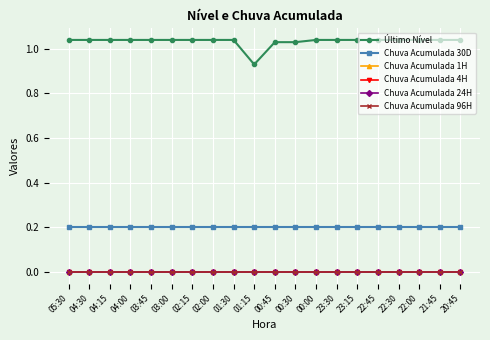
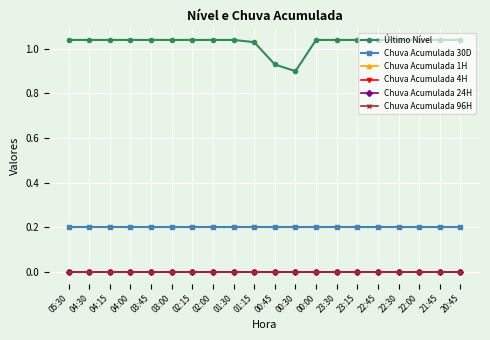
  {
    "Último Nível": {
      "05:30": 1.04,
      "04:30": 1.04,
      "04:15": 1.04,
      "04:00": 1.04,
      "03:45": 1.04,
      "03:00": 1.04,
      "02:15": 1.04,
      "02:00": 1.04,
      "01:30": 1.04,
-     "01:15": 0.93,
-     "00:45": 1.03,
-     "00:30": 1.03,
+     "01:15": 1.03,
+     "00:45": 0.93,
+     "00:30": 0.90,
      "00:00": 1.04,
      "23:30": 1.04,
      "23:15": 1.04
    },
    "Chuva Acumulada 30D": {
      "05:30": 0.20,
      "04:30": 0.20,
      "04:15": 0.20,
      "04:00": 0.20,
      "03:45": 0.20,
      "03:00": 0.20,
      "02:15": 0.20,
      "02:00": 0.20,
      "01:30": 0.20,
      "01:15": 0.20,
      "00:45": 0.20,
      "00:30": 0.20,
      "00:00": 0.20,
      "23:30": 0.20,
      "23:15": 0.20,
      "22:45": 0.20,
      "22:30": 0.20,
      "22:00": 0.20,
      "21:45": 0.20,
      "20:45": 0.20
    },
    "Chuva Acumulada 96H": {
      "05:30": 0.00,
      "04:30": 0.00,
      "04:15": 0.00,
      "04:00": 0.00,
      "03:45": 0.00,
      "03:00": 0.00,
      "02:15": 0.00,
      "02:00": 0.00,
      "01:30": 0.00,
      "01:15": 0.00,
      "00:45": 0.00,
      "00:30": 0.00,
      "00:00": 0.00,
      "23:30": 0.00,
      "23:15": 0.00,
      "22:45": 0.00,
      "22:30": 0.00,
      "22:00": 0.00,
      "21:45": 0.00,
      "20:45": 0.00
    }
  }
